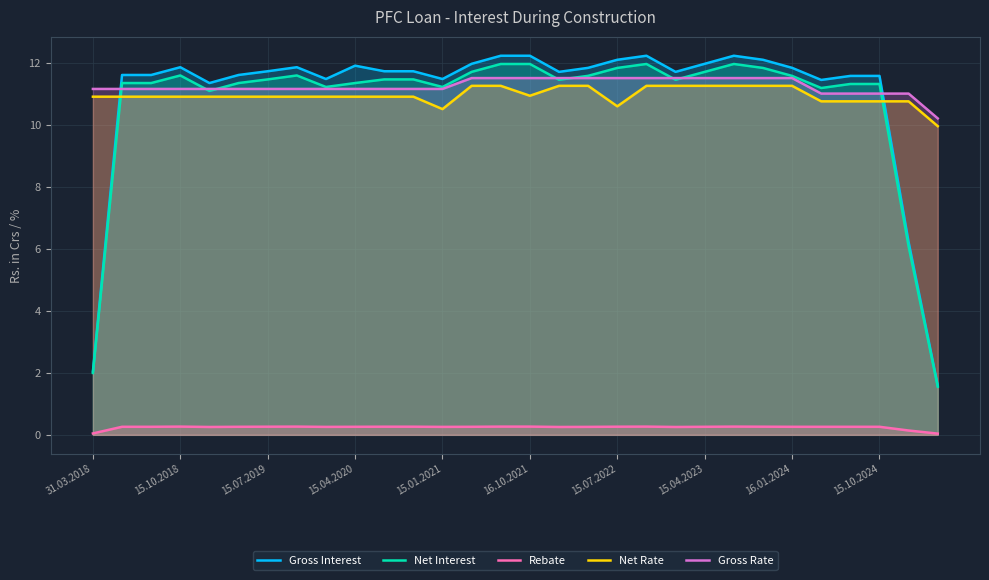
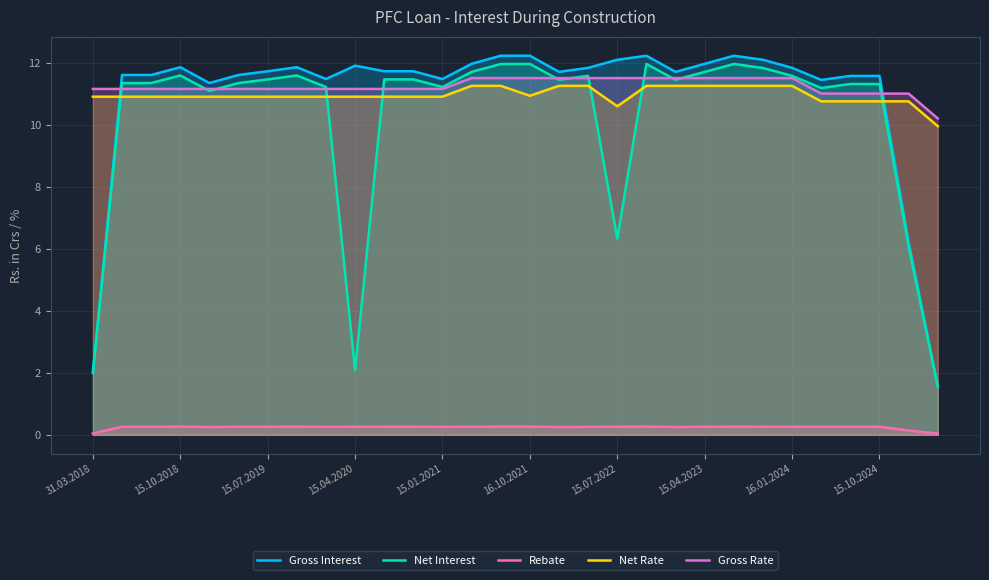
  {
    "Gross Interest": {
      "15.10.2018": 11.9,
      "15.07.2019": 11.7,
      "15.04.2020": 11.9,
      "15.01.2021": 11.5,
      "16.10.2021": 12.2,
      "15.07.2022": 12.1,
      "15.04.2023": 12.0,
      "16.01.2024": 11.8,
      "15.10.2024": 11.6
    },
    "Net Interest": {
      "15.10.2018": 11.6,
      "15.07.2019": 11.5,
-     "15.04.2020": 11.3,
+     "15.04.2020": 2.1,
      "16.10.2021": 12.0,
-     "15.07.2022": 11.8,
+     "15.07.2022": 6.3,
      "15.04.2023": 11.7,
      "15.10.2024": 11.3
    },
    "Net Rate": {
      "31.03.2018": 10.9,
      "15.10.2018": 10.9,
      "15.07.2019": 10.9,
      "15.04.2020": 10.9,
-     "15.01.2021": 10.5,
+     "15.01.2021": 10.9,
      "16.10.2021": 10.9,
      "15.07.2022": 10.6,
      "15.04.2023": 11.3,
      "16.01.2024": 11.3,
      "15.10.2024": 10.8
    }
  }
